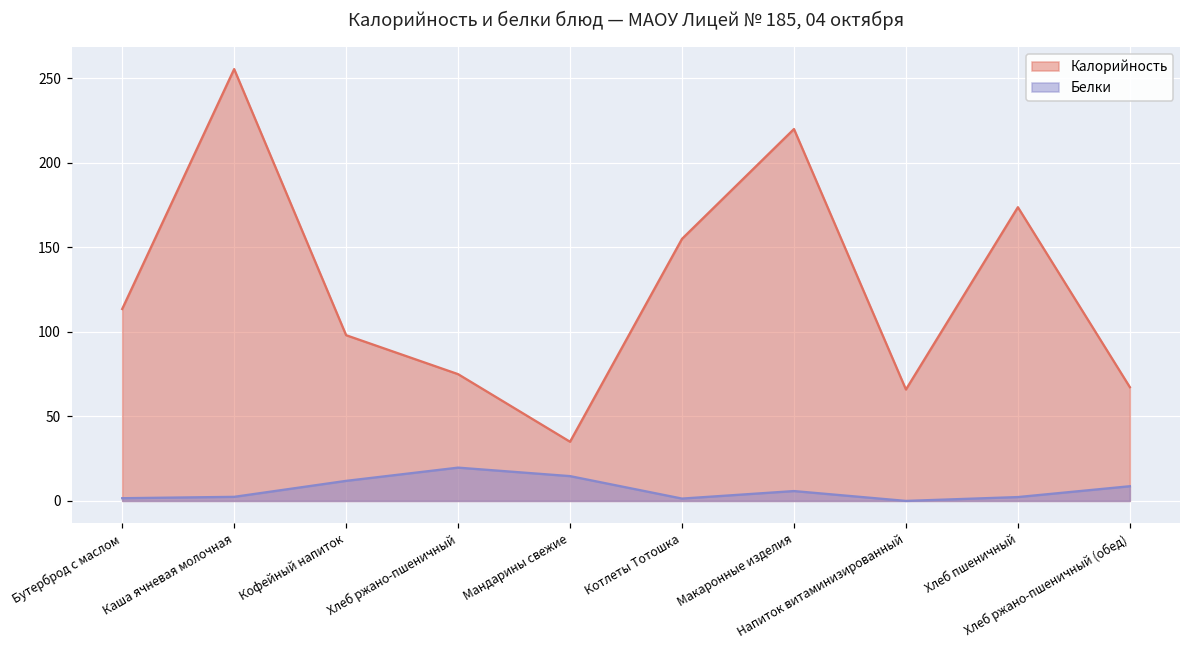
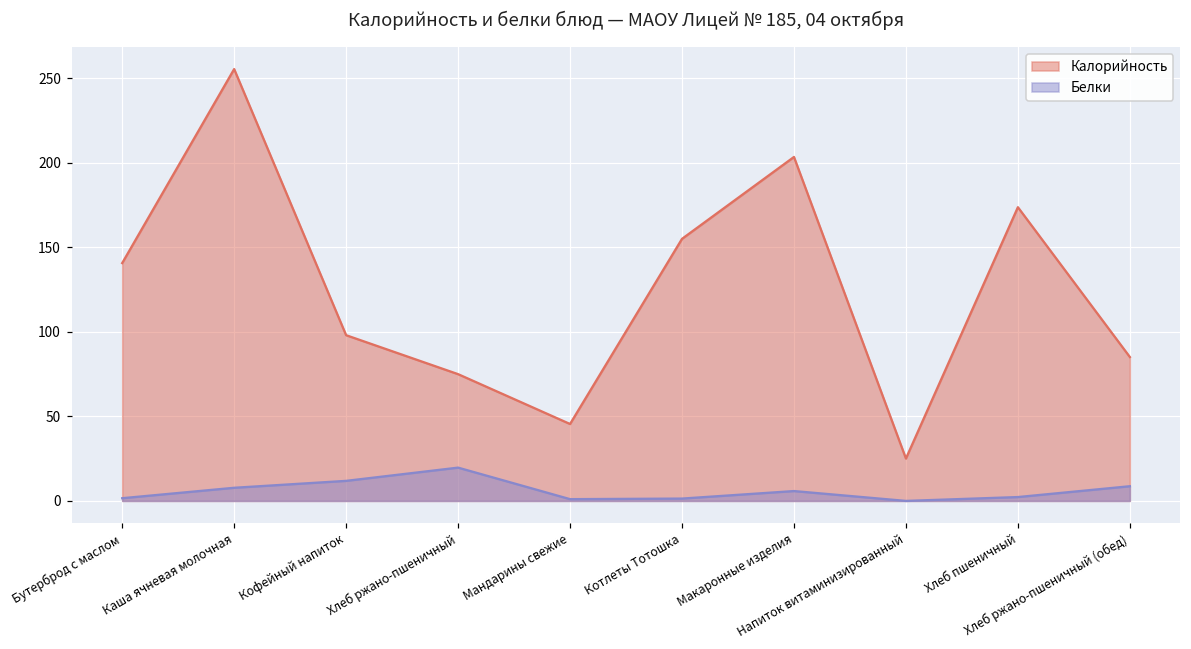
  {
    "Калорийность": {
-     "Бутерброд с маслом": 114,
+     "Бутерброд с маслом": 141,
      "Каша ячневая молочная": 255,
      "Кофейный напиток": 98,
      "Хлеб ржано-пшеничный": 75,
-     "Мандарины свежие": 35,
+     "Мандарины свежие": 46,
      "Котлеты Тотошка": 155,
-     "Макаронные изделия": 220,
-     "Напиток витаминизированный": 66,
+     "Макаронные изделия": 203,
+     "Напиток витаминизированный": 25,
      "Хлеб пшеничный": 174,
-     "Хлеб ржано-пшеничный (обед)": 67
+     "Хлеб ржано-пшеничный (обед)": 85
    },
    "Белки": {
      "Бутерброд с маслом": 2,
-     "Каша ячневая молочная": 2,
+     "Каша ячневая молочная": 8,
      "Кофейный напиток": 12,
      "Хлеб ржано-пшеничный": 20,
-     "Мандарины свежие": 15,
+     "Мандарины свежие": 1,
      "Котлеты Тотошка": 1,
      "Макаронные изделия": 6,
      "Напиток витаминизированный": 0,
      "Хлеб пшеничный": 2,
      "Хлеб ржано-пшеничный (обед)": 9
    }
  }
